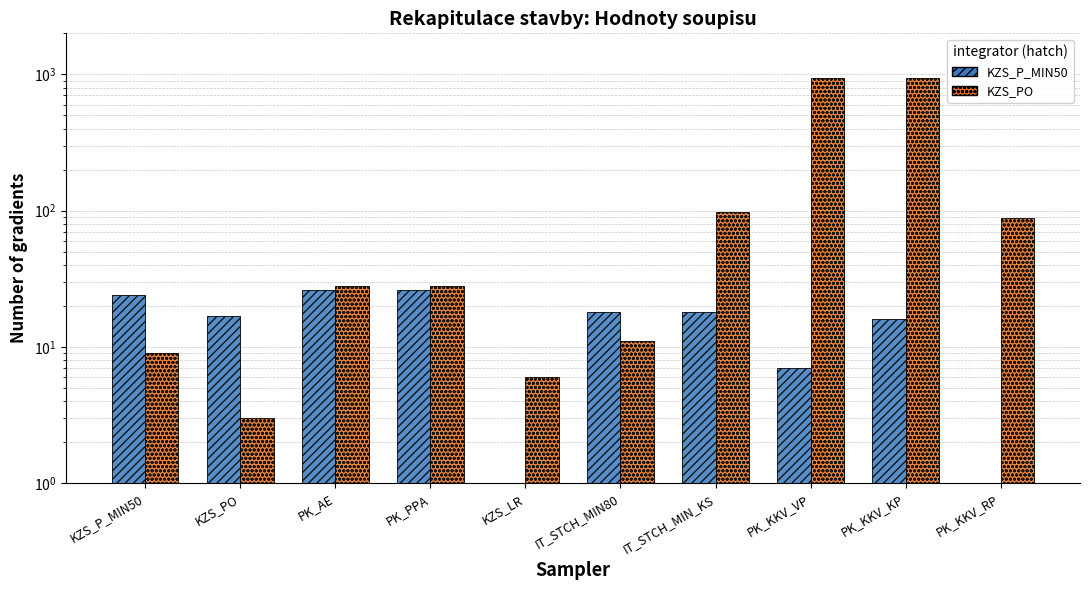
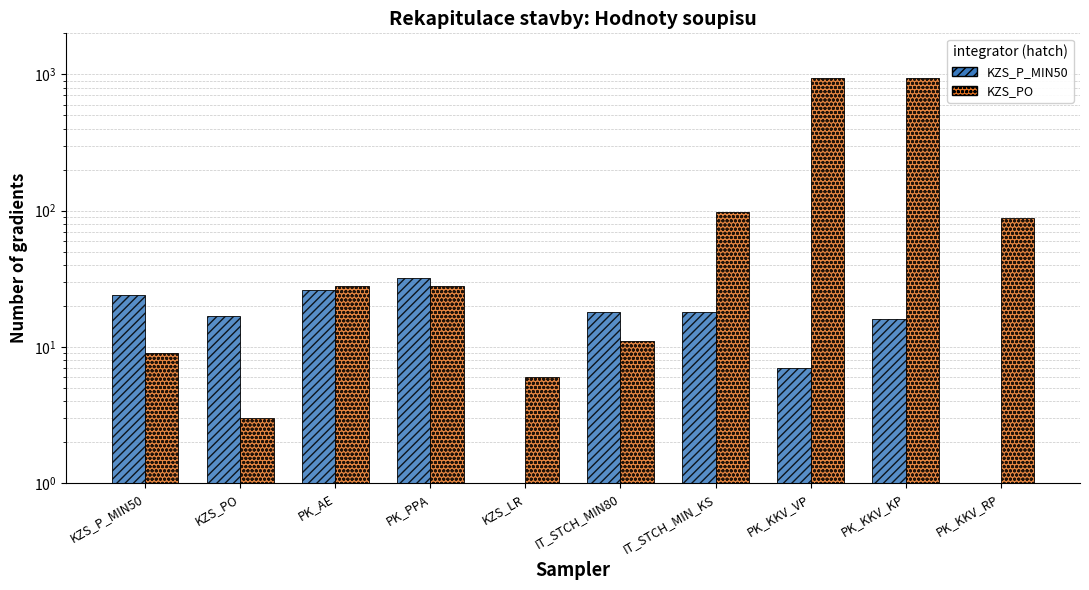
  {
    "KZS_P_MIN50": {
      "KZS_P_MIN50": 24,
      "KZS_PO": 17,
      "PK_AE": 26,
-     "PK_PPA": 26,
+     "PK_PPA": 32,
      "KZS_LR": 1,
      "IT_STCH_MIN80": 18,
      "IT_STCH_MIN_KS": 18,
      "PK_KKV_VP": 7,
      "PK_KKV_KP": 16,
      "PK_KKV_RP": 1
    },
    "KZS_PO": {
      "KZS_P_MIN50": 9,
      "KZS_PO": 3,
      "PK_AE": 28,
      "PK_PPA": 28,
      "KZS_LR": 6,
      "IT_STCH_MIN80": 11,
      "IT_STCH_MIN_KS": 100,
      "PK_KKV_VP": 900,
      "PK_KKV_KP": 900,
      "PK_KKV_RP": 90
    }
  }
